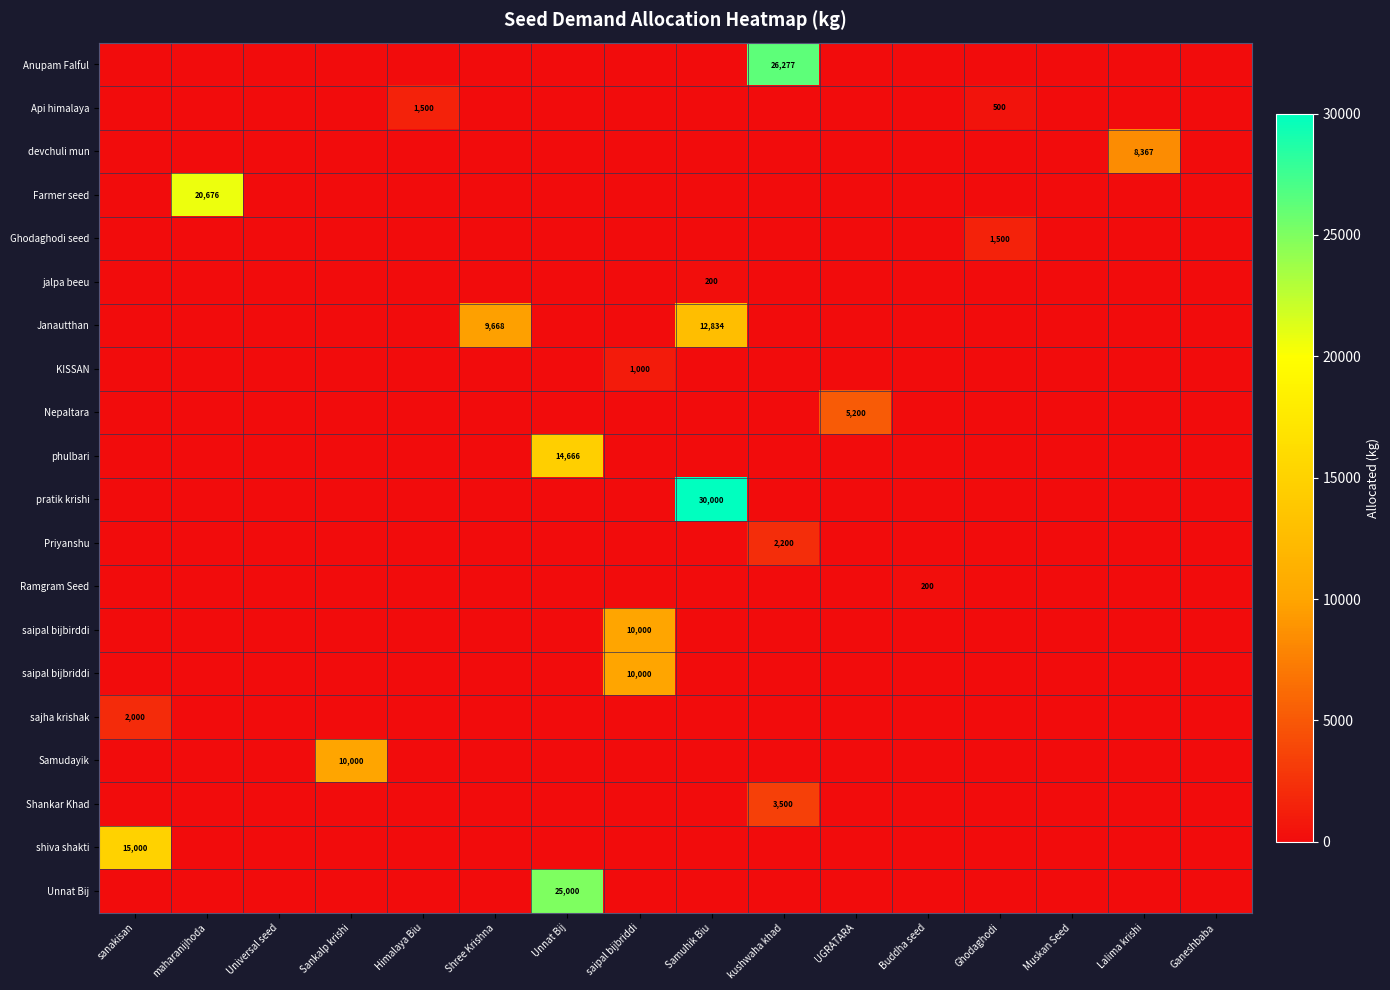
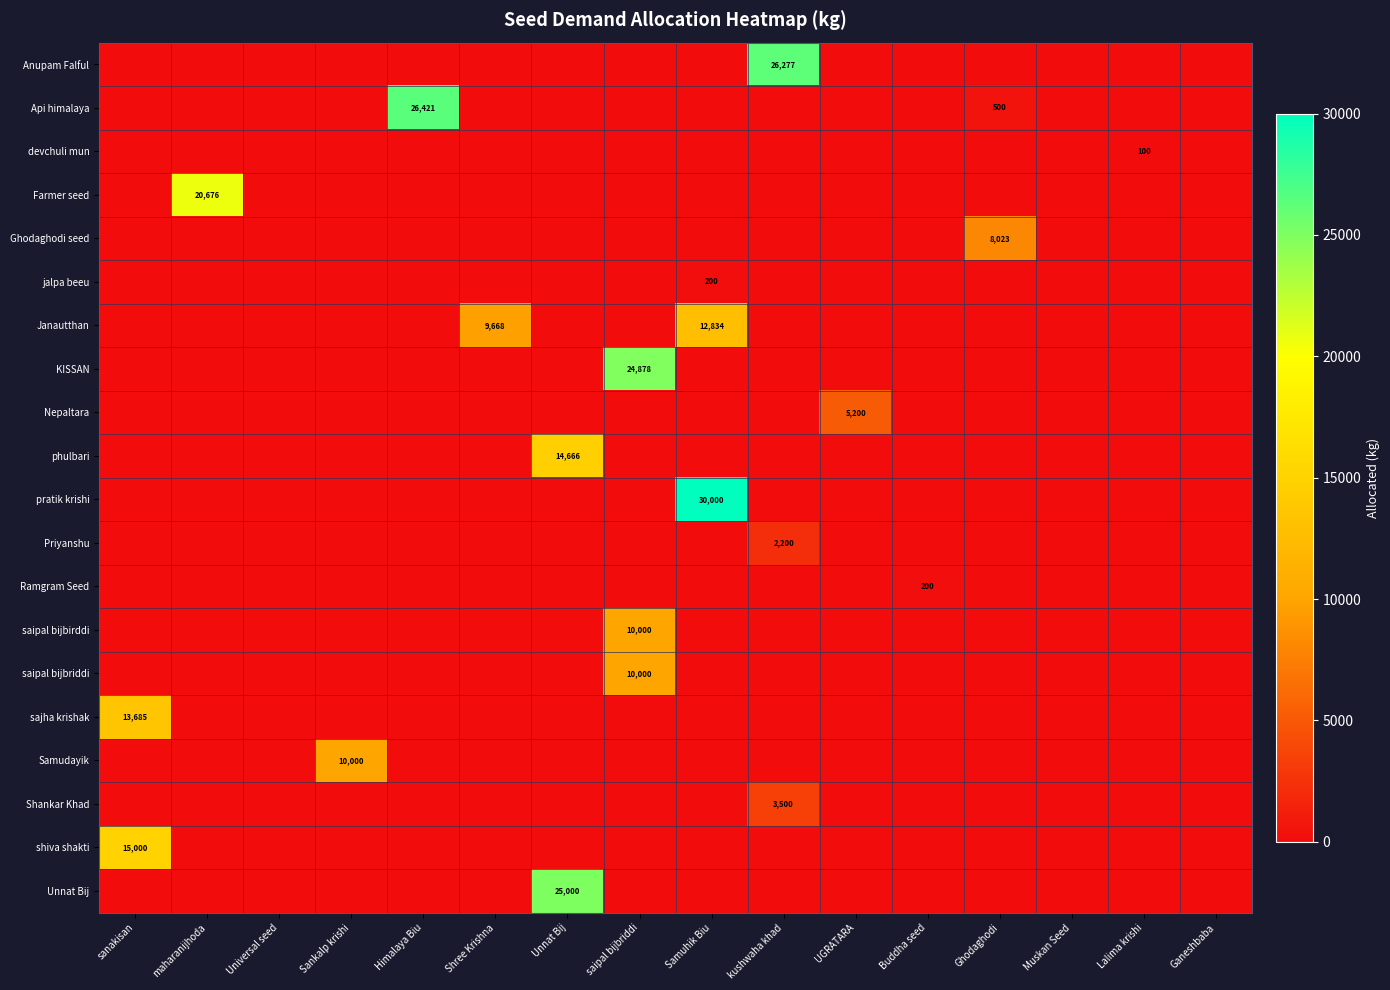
  {
    "Anupam Falful": {
      "kushwaha khad": "26,277"
    },
    "Api himalaya": {
-     "Himalaya Biu": "1,500",
+     "Himalaya Biu": "26,421",
      "Ghodaghodi": "500"
    },
    "devchuli mun": {
-     "Lalima krishi": "8,367"
+     "Lalima krishi": "100"
    },
    "Farmer seed": {
      "maharanijhoda": "20,676"
    },
    "Ghodaghodi seed": {
-     "Ghodaghodi": "1,500"
+     "Ghodaghodi": "8,023"
    },
    "jalpa beeu": {
      "Samuhik Biu": "200"
    },
    "Janautthan": {
      "Shree Krishna": "9,668",
      "Samuhik Biu": "12,834"
    },
    "KISSAN": {
-     "saipal bijbriddi": "1,000"
+     "saipal bijbriddi": "24,878"
    },
    "Nepaltara": {
      "UGRATARA": "5,200"
    },
    "phulbari": {
      "Unnat Bij": "14,666"
    },
    "pratik krishi": {
      "Samuhik Biu": "30,000"
    },
    "Priyanshu": {
      "kushwaha khad": "2,200"
    },
    "Ramgram Seed": {
      "Buddha seed": "200"
    },
    "saipal bijbirddi": {
      "saipal bijbriddi": "10,000"
    },
    "saipal bijbriddi": {
      "saipal bijbriddi": "10,000"
    },
    "sajha krishak": {
-     "sanakisan": "2,000"
+     "sanakisan": "13,685"
    },
    "Samudayik": {
      "Sankalp krishi": "10,000"
    },
    "Shankar Khad": {
      "kushwaha khad": "3,500"
    },
    "shiva shakti": {
      "sanakisan": "15,000"
    },
    "Unnat Bij": {
      "Unnat Bij": "25,000"
    }
  }
